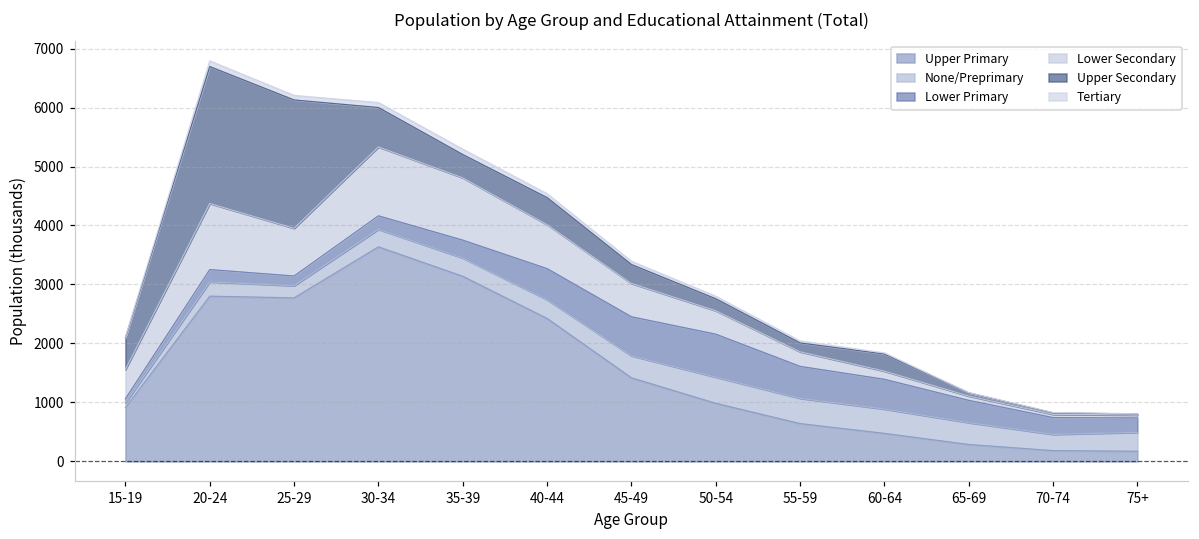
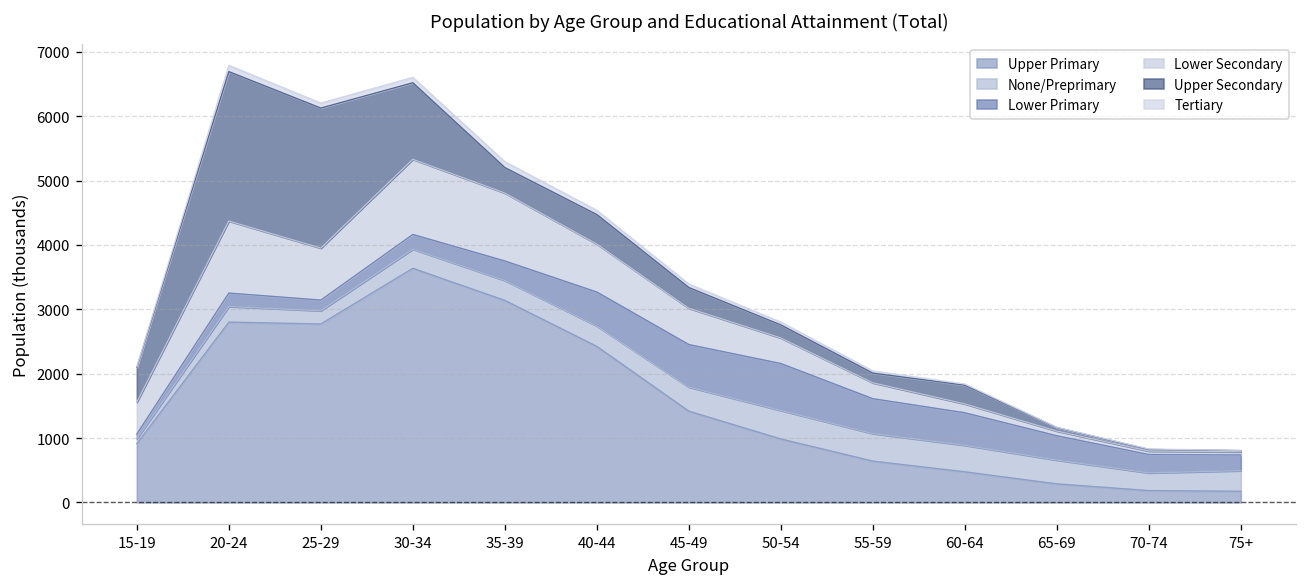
  {
    "Upper Secondary": {
      "20-24": 2300,
      "25-29": 2200,
-     "30-34": 700,
+     "30-34": 1200,
      "35-39": 400,
      "40-44": 500,
      "45-49": 300
    }
  }
